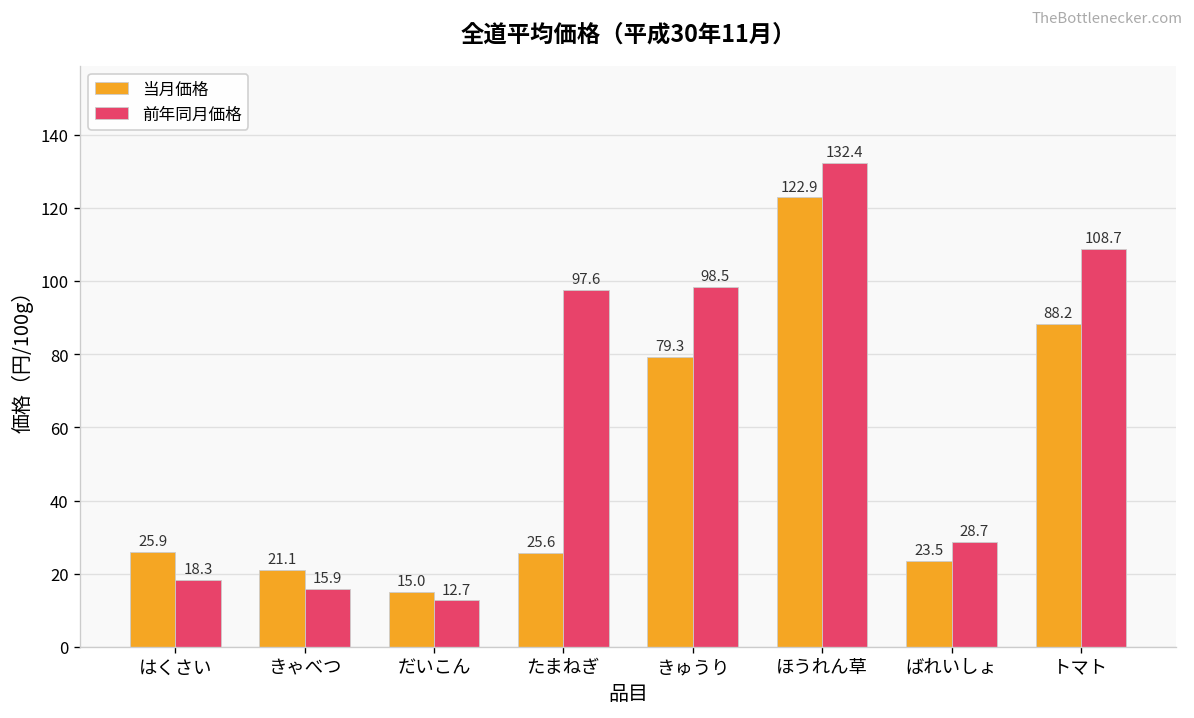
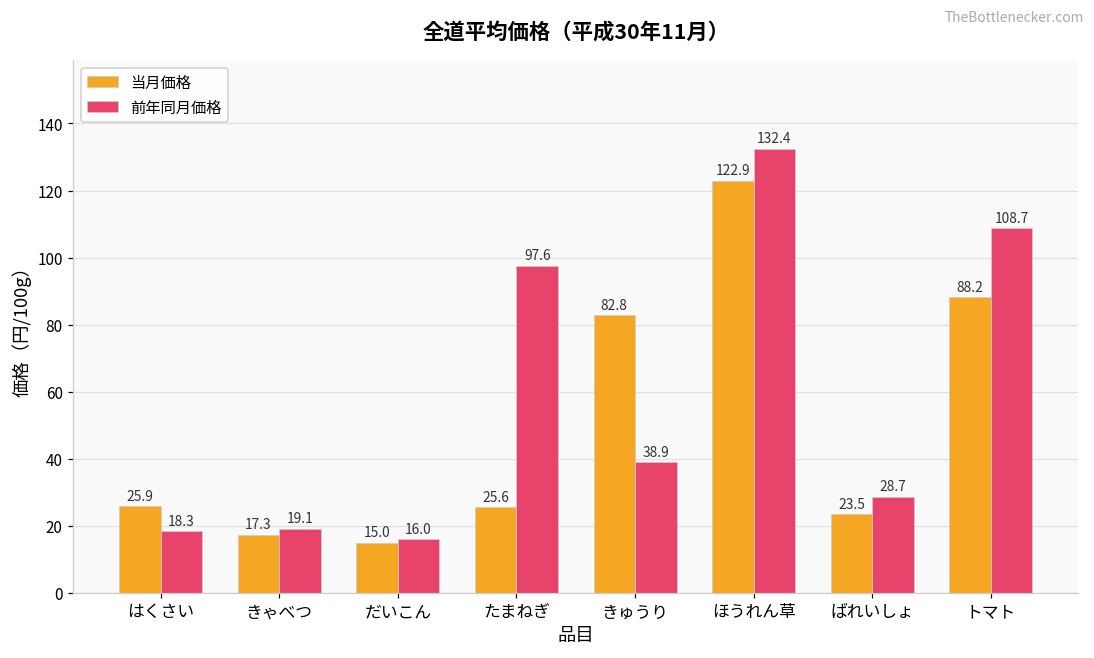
  {
    "当月価格": {
      "はくさい": 25.9,
-     "きゃべつ": 21.1,
+     "きゃべつ": 17.3,
      "だいこん": 15.0,
      "たまねぎ": 25.6,
-     "きゅうり": 79.3,
+     "きゅうり": 82.8,
      "ほうれん草": 122.9,
      "ばれいしょ": 23.5,
      "トマト": 88.2
    },
    "前年同月価格": {
      "はくさい": 18.3,
-     "きゃべつ": 15.9,
-     "だいこん": 12.7,
+     "きゃべつ": 19.1,
+     "だいこん": 16.0,
      "たまねぎ": 97.6,
-     "きゅうり": 98.5,
+     "きゅうり": 38.9,
      "ほうれん草": 132.4,
      "ばれいしょ": 28.7,
      "トマト": 108.7
    }
  }
